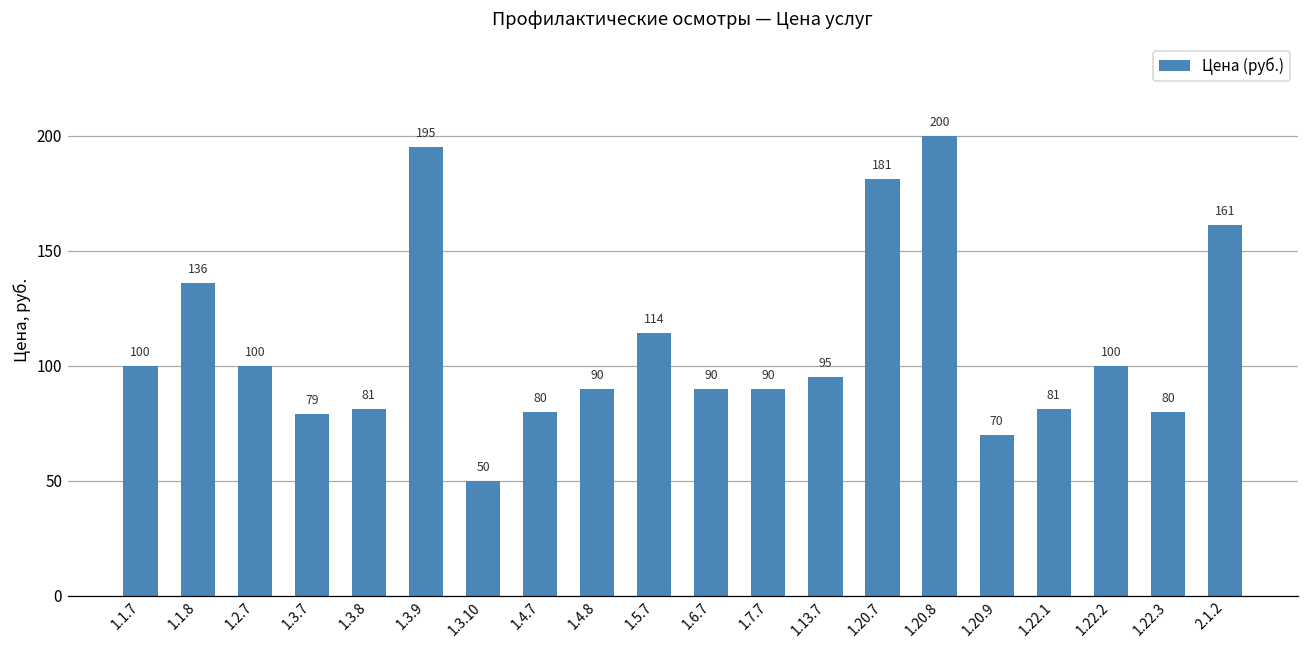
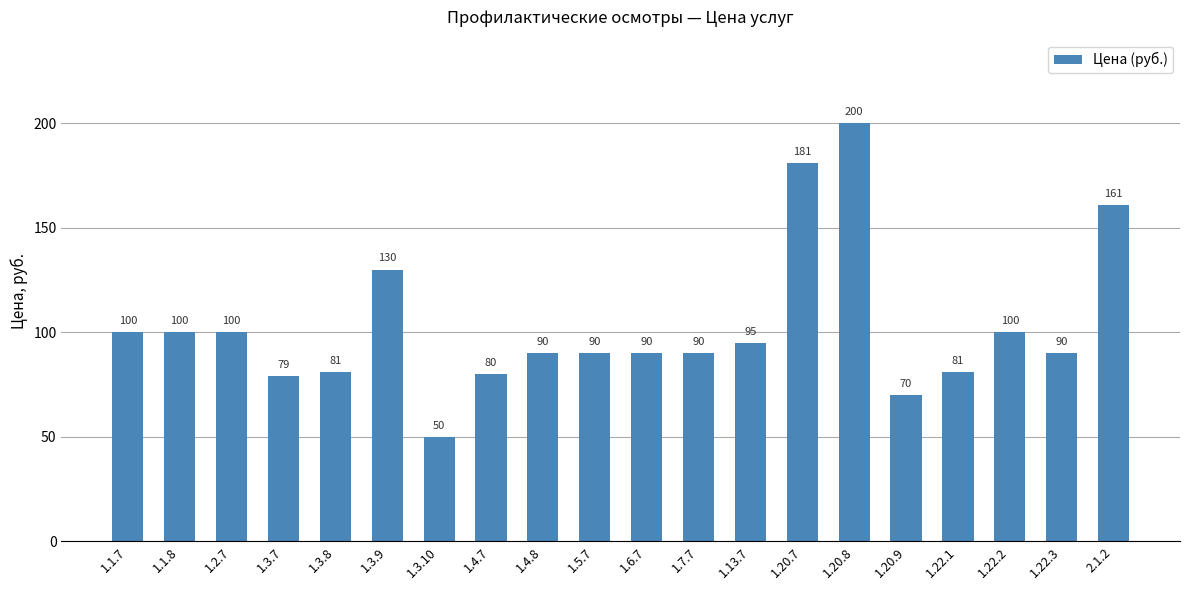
  {
    "1.1.7": 100,
-   "1.1.8": 136,
+   "1.1.8": 100,
    "1.2.7": 100,
    "1.3.7": 79,
    "1.3.8": 81,
-   "1.3.9": 195,
+   "1.3.9": 130,
    "1.3.10": 50,
    "1.4.7": 80,
    "1.4.8": 90,
-   "1.5.7": 114,
+   "1.5.7": 90,
    "1.6.7": 90,
    "1.7.7": 90,
    "1.13.7": 95,
    "1.20.7": 181,
    "1.20.8": 200,
    "1.20.9": 70,
    "1.22.1": 81,
    "1.22.2": 100,
-   "1.22.3": 80,
+   "1.22.3": 90,
    "2.1.2": 161
  }
